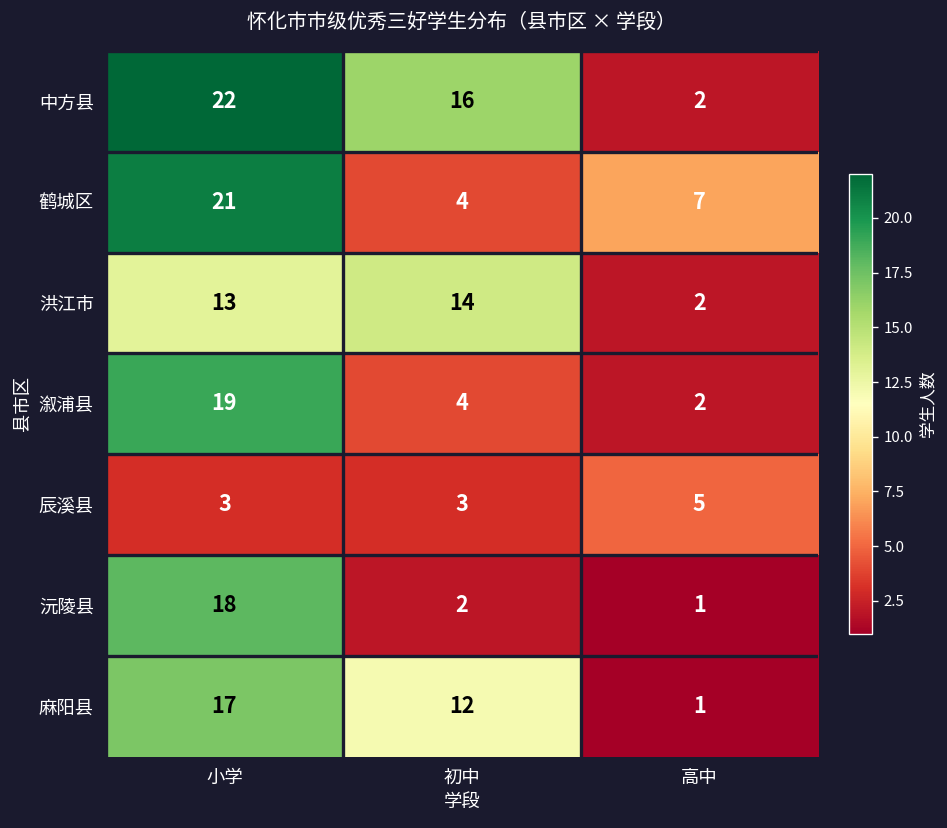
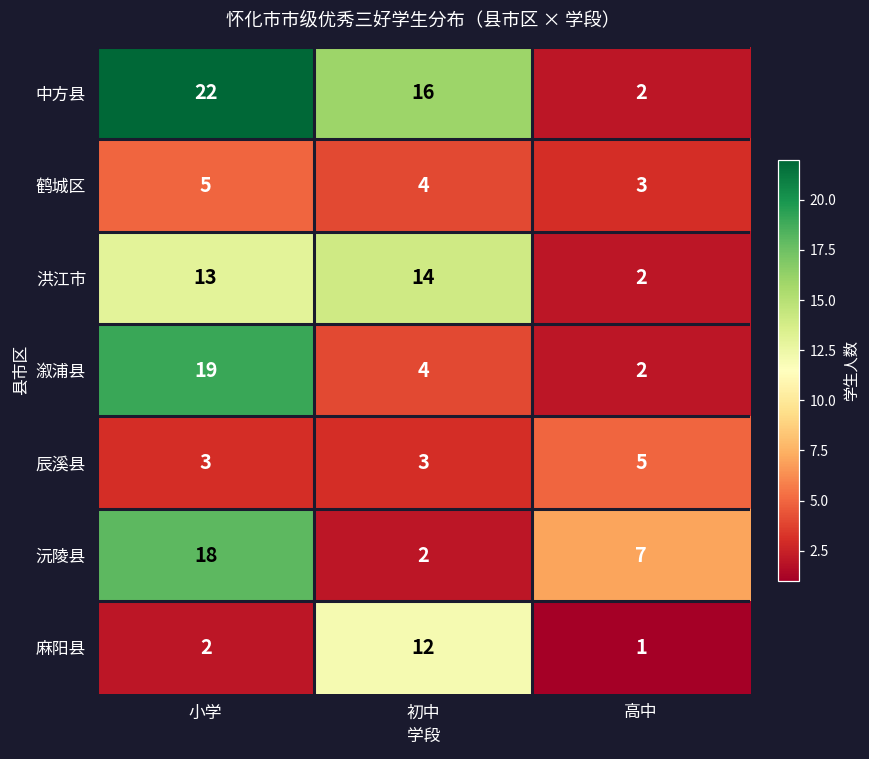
  {
    "中方县": {
      "小学": 22,
      "初中": 16,
      "高中": 2
    },
    "鹤城区": {
-     "小学": 21,
+     "小学": 5,
      "初中": 4,
-     "高中": 7
+     "高中": 3
    },
    "洪江市": {
      "小学": 13,
      "初中": 14,
      "高中": 2
    },
    "溆浦县": {
      "小学": 19,
      "初中": 4,
      "高中": 2
    },
    "辰溪县": {
      "小学": 3,
      "初中": 3,
      "高中": 5
    },
    "沅陵县": {
      "小学": 18,
      "初中": 2,
-     "高中": 1
+     "高中": 7
    },
    "麻阳县": {
-     "小学": 17,
+     "小学": 2,
      "初中": 12,
      "高中": 1
    }
  }
